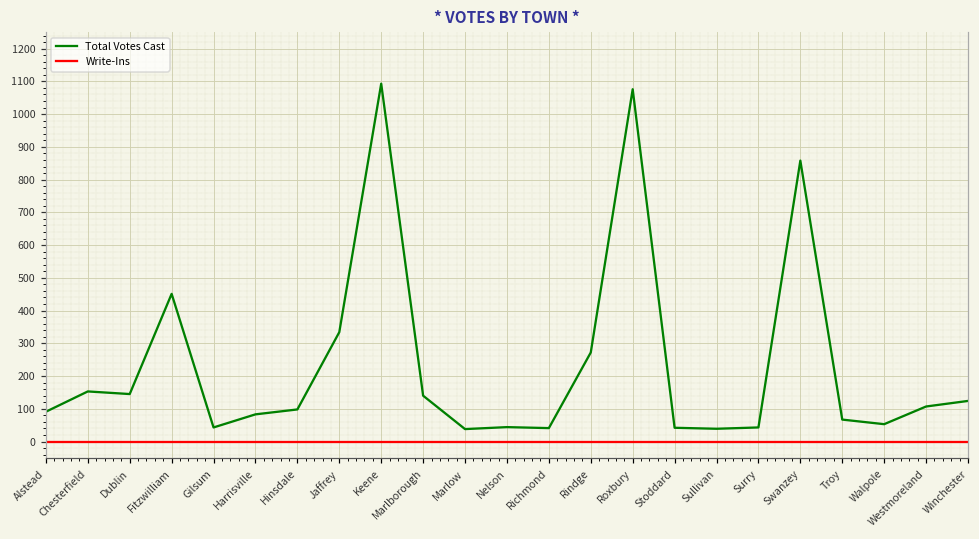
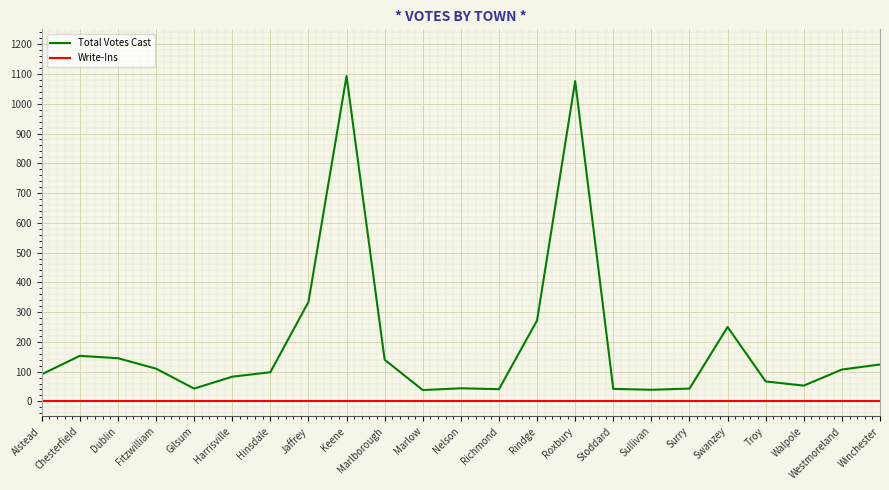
  {
    "Total Votes Cast": {
      "Alstead": 90,
      "Chesterfield": 150,
      "Dublin": 150,
-     "Fitzwilliam": 450,
+     "Fitzwilliam": 110,
      "Gilsum": 40,
      "Harrisville": 80,
      "Hinsdale": 100,
      "Jaffrey": 330,
      "Keene": 1090,
      "Marlborough": 140,
      "Marlow": 40,
      "Nelson": 40,
      "Richmond": 40,
      "Rindge": 270,
      "Roxbury": 1080,
      "Stoddard": 40,
      "Sullivan": 40,
      "Surry": 40,
-     "Swanzey": 860,
+     "Swanzey": 250,
      "Troy": 70,
      "Walpole": 50,
      "Westmoreland": 110,
      "Winchester": 120
    },
    "Write-Ins": {
      "Alstead": 0,
      "Chesterfield": 0,
      "Dublin": 0,
      "Fitzwilliam": 0,
      "Gilsum": 0,
      "Harrisville": 0,
      "Hinsdale": 0,
      "Jaffrey": 0,
      "Keene": 0,
      "Marlborough": 0,
      "Marlow": 0,
      "Nelson": 0,
      "Richmond": 0,
      "Rindge": 0,
      "Roxbury": 0,
      "Stoddard": 0,
      "Sullivan": 0,
      "Surry": 0,
      "Swanzey": 0,
      "Troy": 0,
      "Walpole": 0,
      "Westmoreland": 0,
      "Winchester": 0
    }
  }
